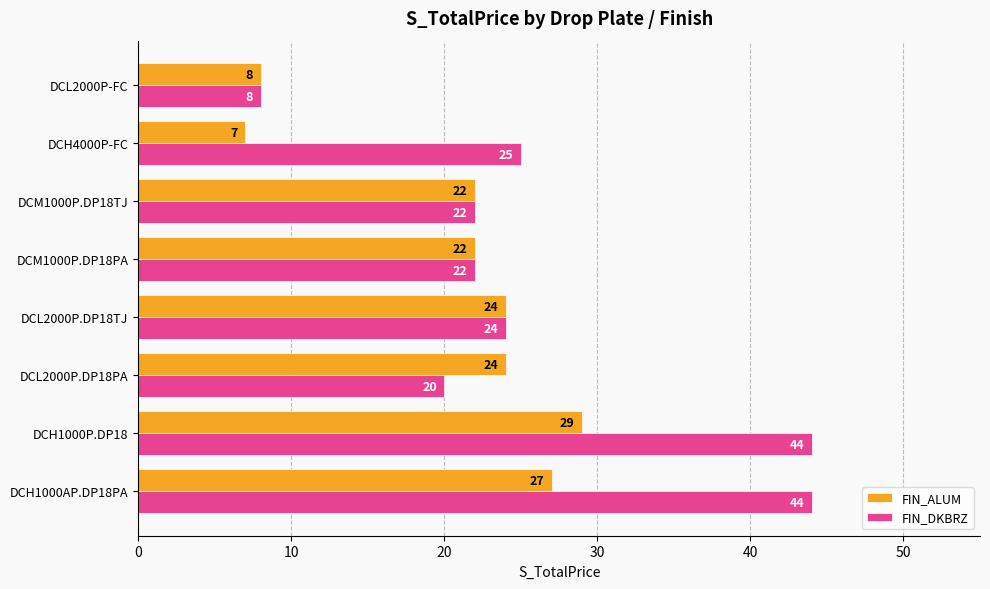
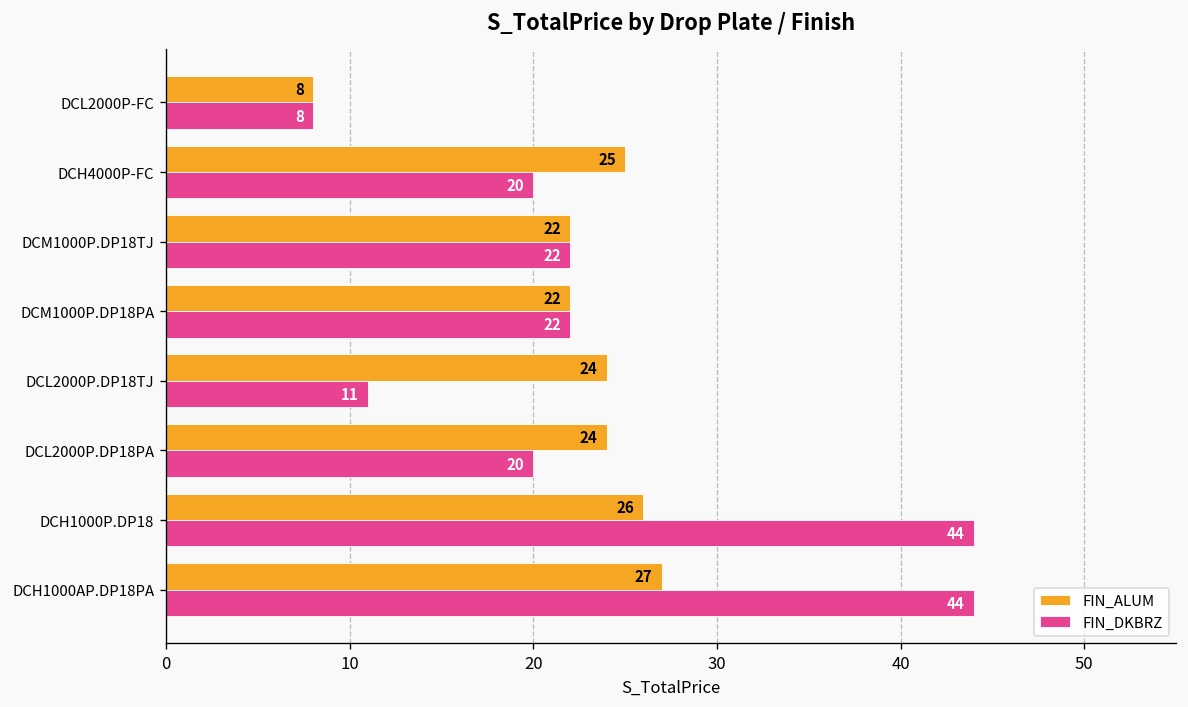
  {
    "FIN_ALUM": {
      "DCL2000P-FC": 8,
-     "DCH4000P-FC": 7,
+     "DCH4000P-FC": 25,
      "DCM1000P.DP18TJ": 22,
      "DCM1000P.DP18PA": 22,
      "DCL2000P.DP18TJ": 24,
      "DCL2000P.DP18PA": 24,
-     "DCH1000P.DP18": 29,
+     "DCH1000P.DP18": 26,
      "DCH1000AP.DP18PA": 27
    },
    "FIN_DKBRZ": {
      "DCL2000P-FC": 8,
-     "DCH4000P-FC": 25,
+     "DCH4000P-FC": 20,
      "DCM1000P.DP18TJ": 22,
      "DCM1000P.DP18PA": 22,
-     "DCL2000P.DP18TJ": 24,
+     "DCL2000P.DP18TJ": 11,
      "DCL2000P.DP18PA": 20,
      "DCH1000P.DP18": 44,
      "DCH1000AP.DP18PA": 44
    }
  }
